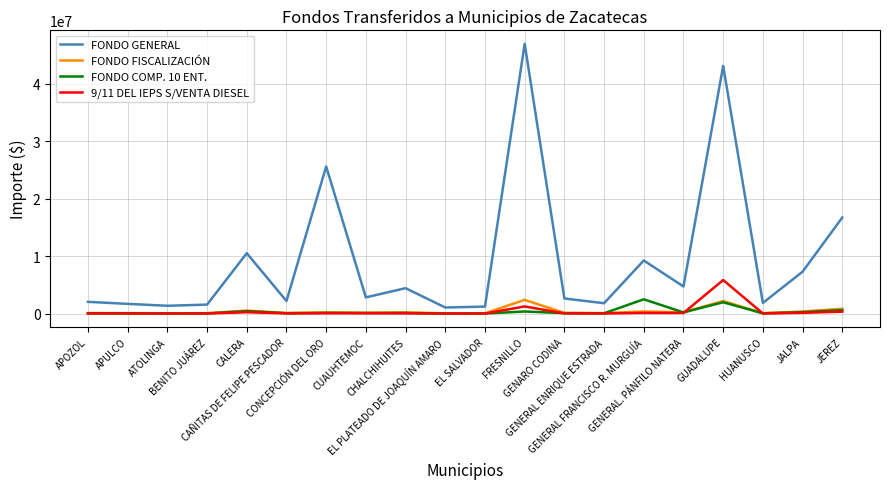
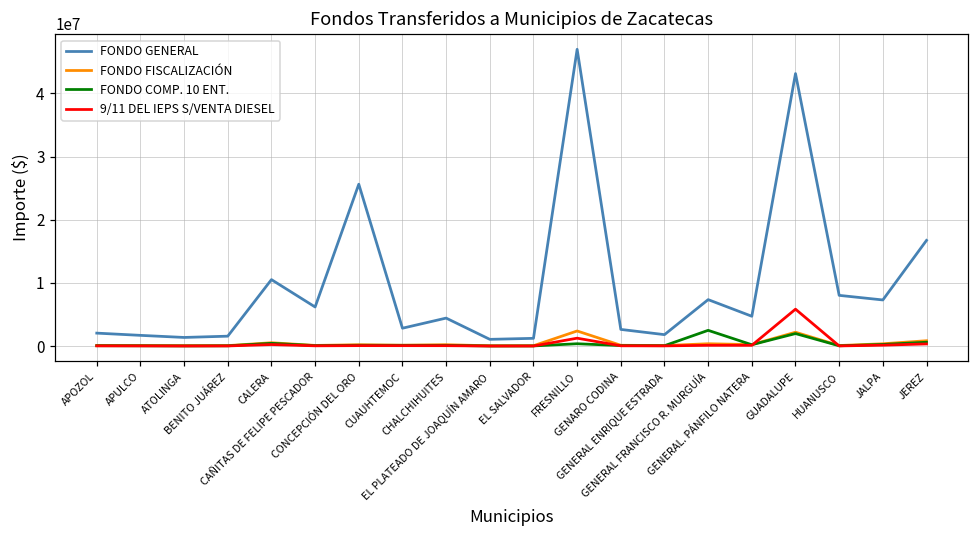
  {
    "FONDO GENERAL": {
      "APOZOL": 2000000,
      "APULCO": 2000000,
      "ATOLINGA": 1000000,
      "BENITO JUÁREZ": 2000000,
      "CALERA": 11000000,
-     "CAÑITAS DE FELIPE PESCADOR": 2000000,
+     "CAÑITAS DE FELIPE PESCADOR": 6000000,
      "CONCEPCIÓN DEL ORO": 26000000,
      "CUAUHTEMOC": 3000000,
      "CHALCHIHUITES": 4000000,
      "EL PLATEADO DE JOAQUÍN AMARO": 1000000,
      "EL SALVADOR": 1000000,
      "FRESNILLO": 47000000,
      "GENARO CODINA": 3000000,
      "GENERAL ENRIQUE ESTRADA": 2000000,
-     "GENERAL FRANCISCO R. MURGUÍA": 9000000,
+     "GENERAL FRANCISCO R. MURGUÍA": 7000000,
      "GENERAL. PÁNFILO NATERA": 5000000,
      "GUADALUPE": 43000000,
-     "HUANUSCO": 2000000,
+     "HUANUSCO": 8000000,
      "JALPA": 7000000,
      "JEREZ": 17000000
    },
    "FONDO FISCALIZACIÓN": {
      "FRESNILLO": 2000000
    },
    "FONDO COMP. 10 ENT.": {
      "FRESNILLO": 0,
      "GENERAL FRANCISCO R. MURGUÍA": 2000000
    },
    "9/11 DEL IEPS S/VENTA DIESEL": {
      "FRESNILLO": 1000000,
      "GUADALUPE": 6000000
    }
  }
